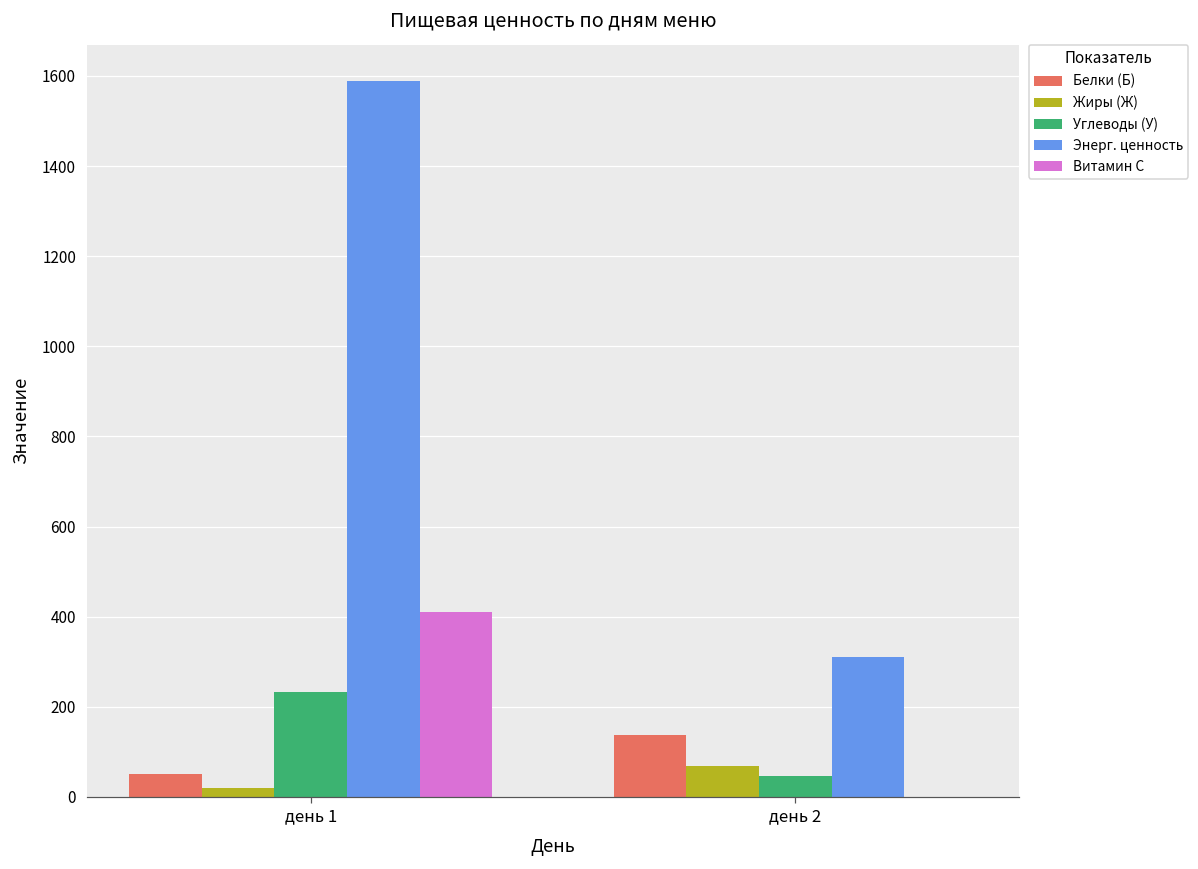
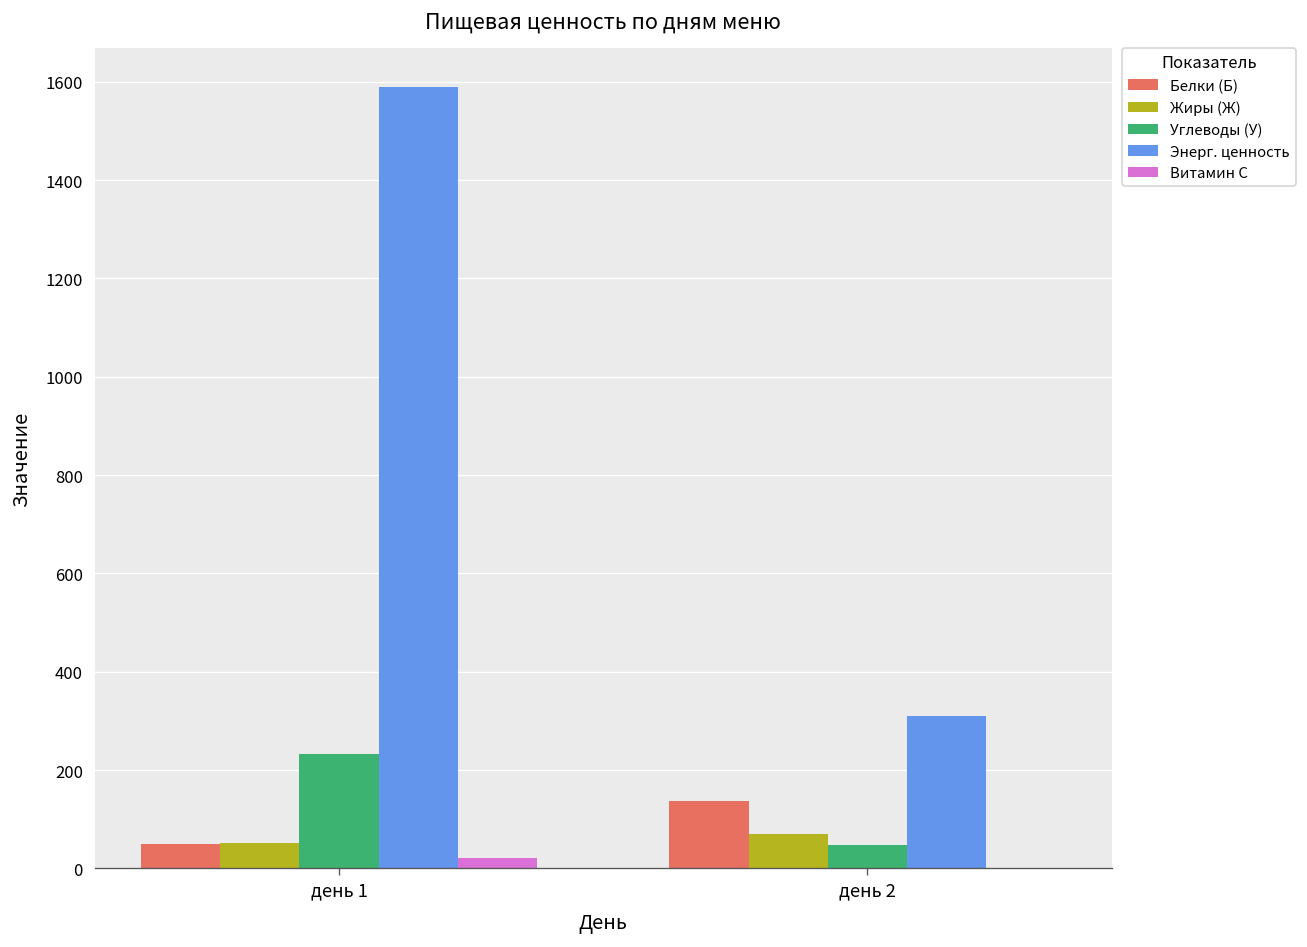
  {
    "Белки (Б)": {
      "день 1": 50,
      "день 2": 140
    },
    "Жиры (Ж)": {
-     "день 1": 20,
+     "день 1": 50,
      "день 2": 70
    },
    "Углеводы (У)": {
      "день 1": 230,
      "день 2": 50
    },
    "Энерг. ценность": {
      "день 1": 1590,
      "день 2": 310
    },
    "Витамин С": {
-     "день 1": 410
+     "день 1": 20
    }
  }
